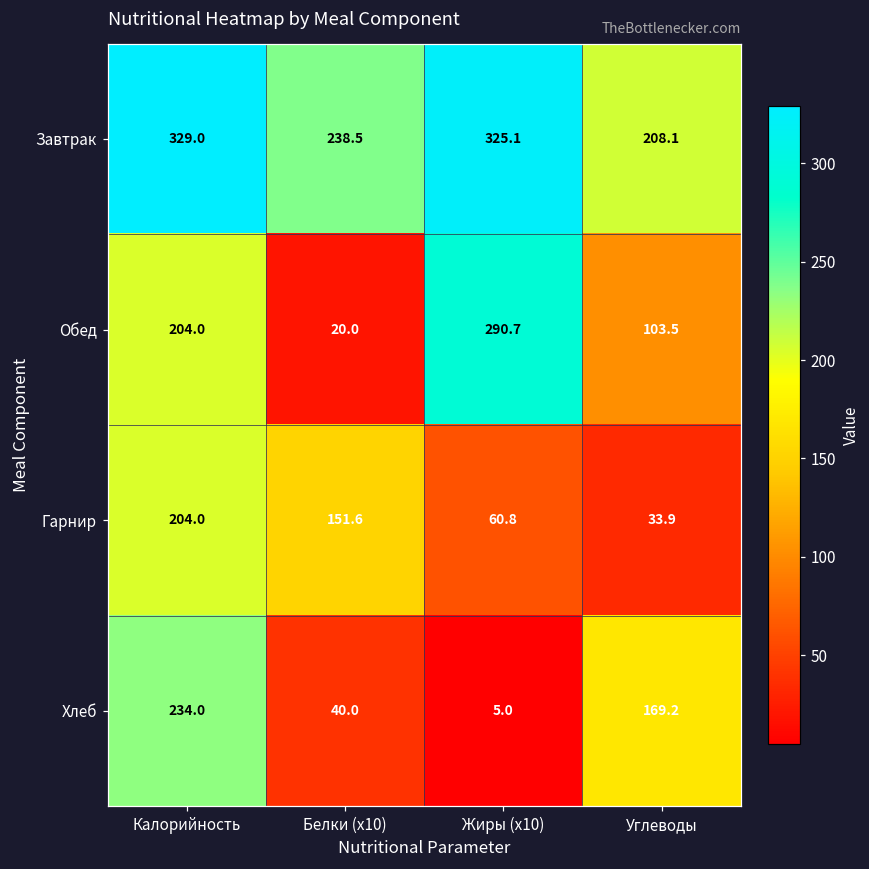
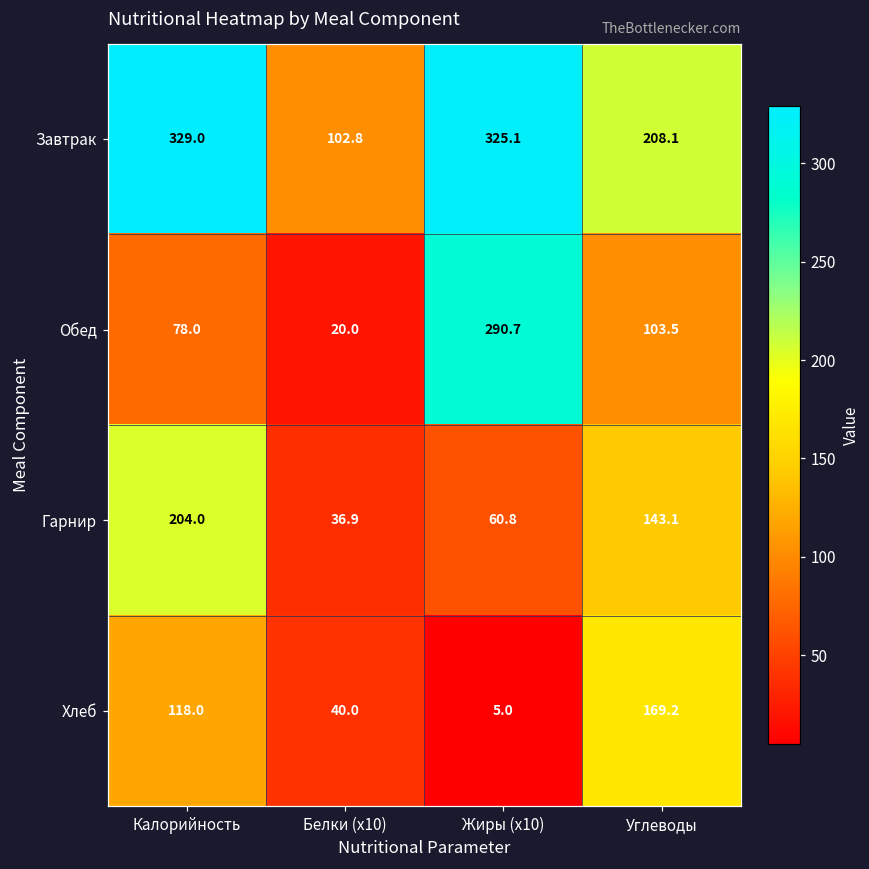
  {
    "Завтрак": {
      "Калорийность": 329.0,
-     "Белки (x10)": 238.5,
+     "Белки (x10)": 102.8,
      "Жиры (x10)": 325.1,
      "Углеводы": 208.1
    },
    "Обед": {
-     "Калорийность": 204.0,
+     "Калорийность": 78.0,
      "Белки (x10)": 20.0,
      "Жиры (x10)": 290.7,
      "Углеводы": 103.5
    },
    "Гарнир": {
      "Калорийность": 204.0,
-     "Белки (x10)": 151.6,
+     "Белки (x10)": 36.9,
      "Жиры (x10)": 60.8,
-     "Углеводы": 33.9
+     "Углеводы": 143.1
    },
    "Хлеб": {
-     "Калорийность": 234.0,
+     "Калорийность": 118.0,
      "Белки (x10)": 40.0,
      "Жиры (x10)": 5.0,
      "Углеводы": 169.2
    }
  }
